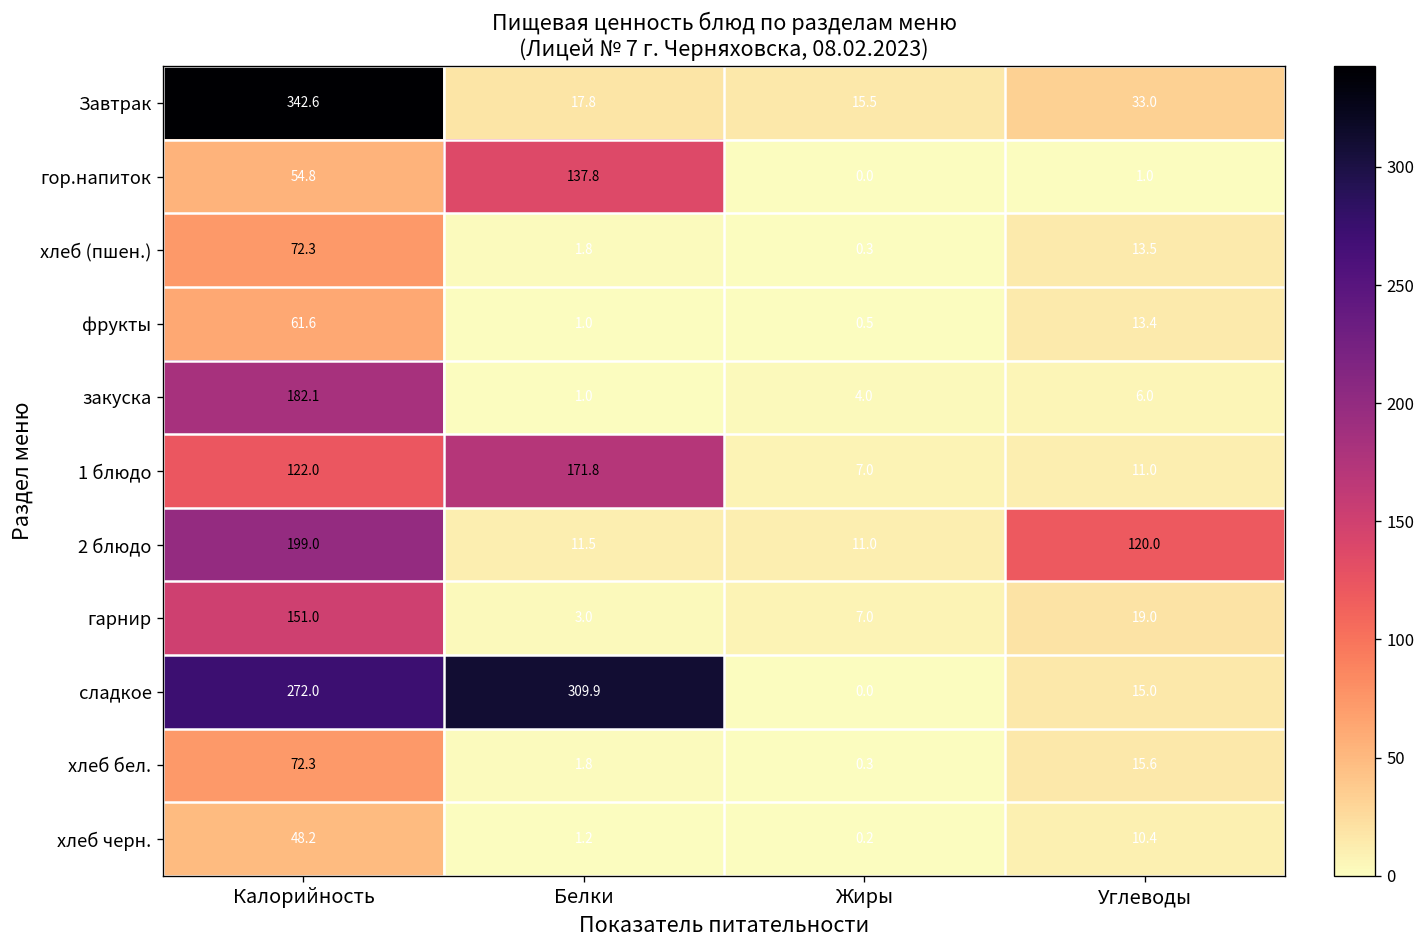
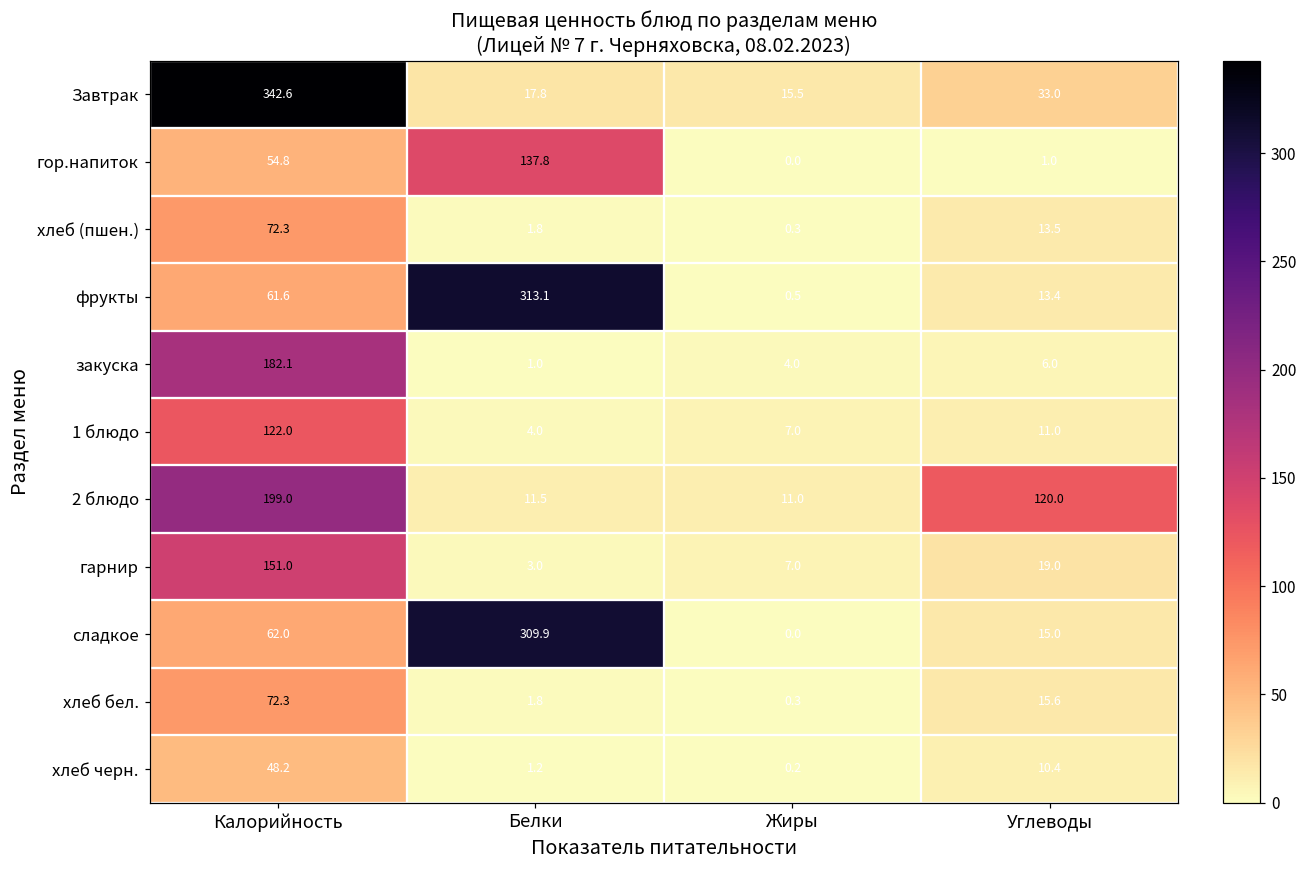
  {
    "Завтрак": {
      "Калорийность": 342.6,
      "Белки": 17.8,
      "Жиры": 15.5,
      "Углеводы": 33.0
    },
    "гор.напиток": {
      "Калорийность": 54.8,
      "Белки": 137.8,
      "Жиры": 0.0,
      "Углеводы": 1.0
    },
    "хлеб (пшен.)": {
      "Калорийность": 72.3,
      "Белки": 1.8,
      "Жиры": 0.3,
      "Углеводы": 13.5
    },
    "фрукты": {
      "Калорийность": 61.6,
-     "Белки": 1.0,
+     "Белки": 313.1,
      "Жиры": 0.5,
      "Углеводы": 13.4
    },
    "закуска": {
      "Калорийность": 182.1,
      "Белки": 1.0,
      "Жиры": 4.0,
      "Углеводы": 6.0
    },
    "1 блюдо": {
      "Калорийность": 122.0,
-     "Белки": 171.8,
+     "Белки": 4.0,
      "Жиры": 7.0,
      "Углеводы": 11.0
    },
    "2 блюдо": {
      "Калорийность": 199.0,
      "Белки": 11.5,
      "Жиры": 11.0,
      "Углеводы": 120.0
    },
    "гарнир": {
      "Калорийность": 151.0,
      "Белки": 3.0,
      "Жиры": 7.0,
      "Углеводы": 19.0
    },
    "сладкое": {
-     "Калорийность": 272.0,
+     "Калорийность": 62.0,
      "Белки": 309.9,
      "Жиры": 0.0,
      "Углеводы": 15.0
    },
    "хлеб бел.": {
      "Калорийность": 72.3,
      "Белки": 1.8,
      "Жиры": 0.3,
      "Углеводы": 15.6
    },
    "хлеб черн.": {
      "Калорийность": 48.2,
      "Белки": 1.2,
      "Жиры": 0.2,
      "Углеводы": 10.4
    }
  }
